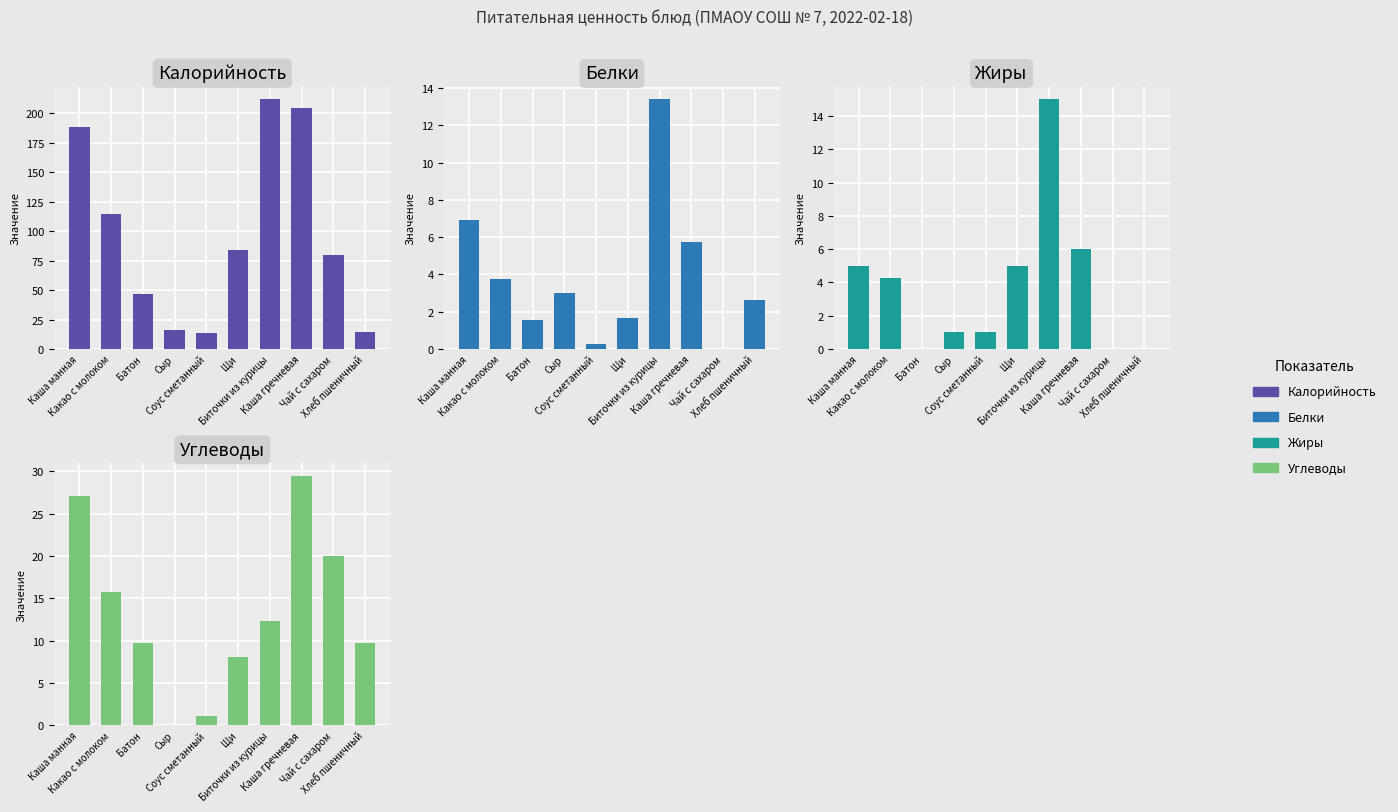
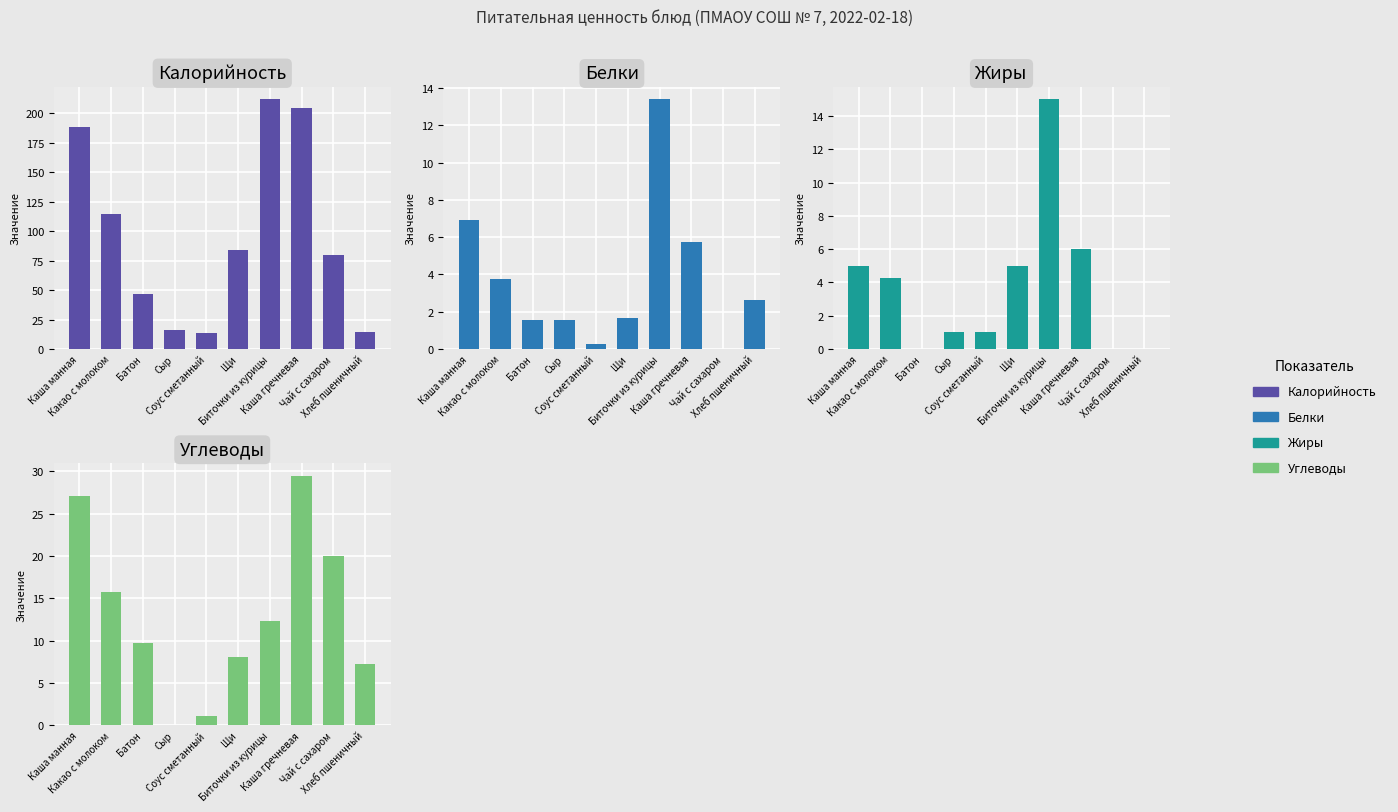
  {
    "Калорийность": {
      "Каша манная": 188,
      "Какао с молоком": 115,
      "Батон": 47,
      "Сыр": 16,
      "Соус сметанный": 14,
      "Щи": 84,
      "Биточки из курицы": 212,
      "Каша гречневая": 204,
      "Чай с сахаром": 80,
      "Хлеб пшеничный": 14
    },
    "Белки": {
      "Каша манная": 6.9,
      "Какао с молоком": 3.8,
      "Батон": 1.6,
-     "Сыр": 3.0,
+     "Сыр": 1.6,
      "Соус сметанный": 0.3,
      "Щи": 1.7,
      "Биточки из курицы": 13.4,
      "Каша гречневая": 5.7,
      "Чай с сахаром": 0.0,
      "Хлеб пшеничный": 2.7
    },
    "Жиры": {
      "Каша манная": 5.0,
      "Какао с молоком": 4.2,
      "Батон": 0.0,
      "Сыр": 1.0,
      "Соус сметанный": 1.0,
      "Щи": 5.0,
      "Биточки из курицы": 15.0,
      "Каша гречневая": 6.0,
      "Чай с сахаром": 0.0,
      "Хлеб пшеничный": 0.0
    },
    "Углеводы": {
      "Каша манная": 27,
      "Какао с молоком": 16,
      "Батон": 10,
      "Сыр": 0,
      "Соус сметанный": 1,
      "Щи": 8,
      "Биточки из курицы": 12,
      "Каша гречневая": 29,
      "Чай с сахаром": 20,
-     "Хлеб пшеничный": 10
+     "Хлеб пшеничный": 7
    }
  }
